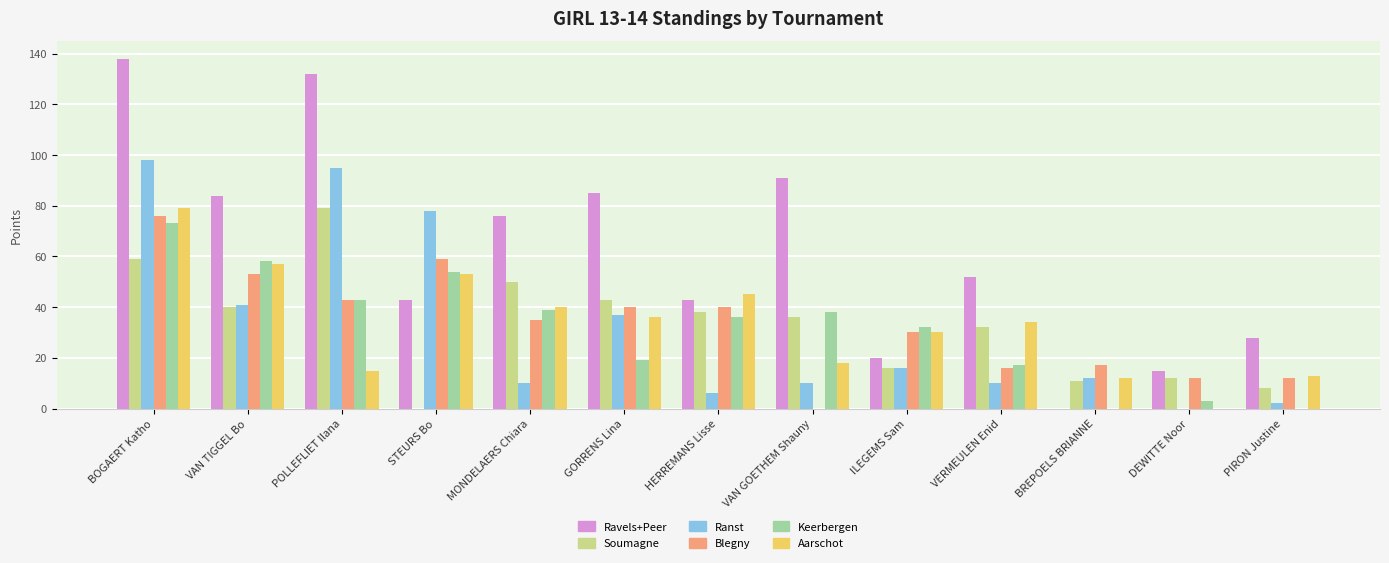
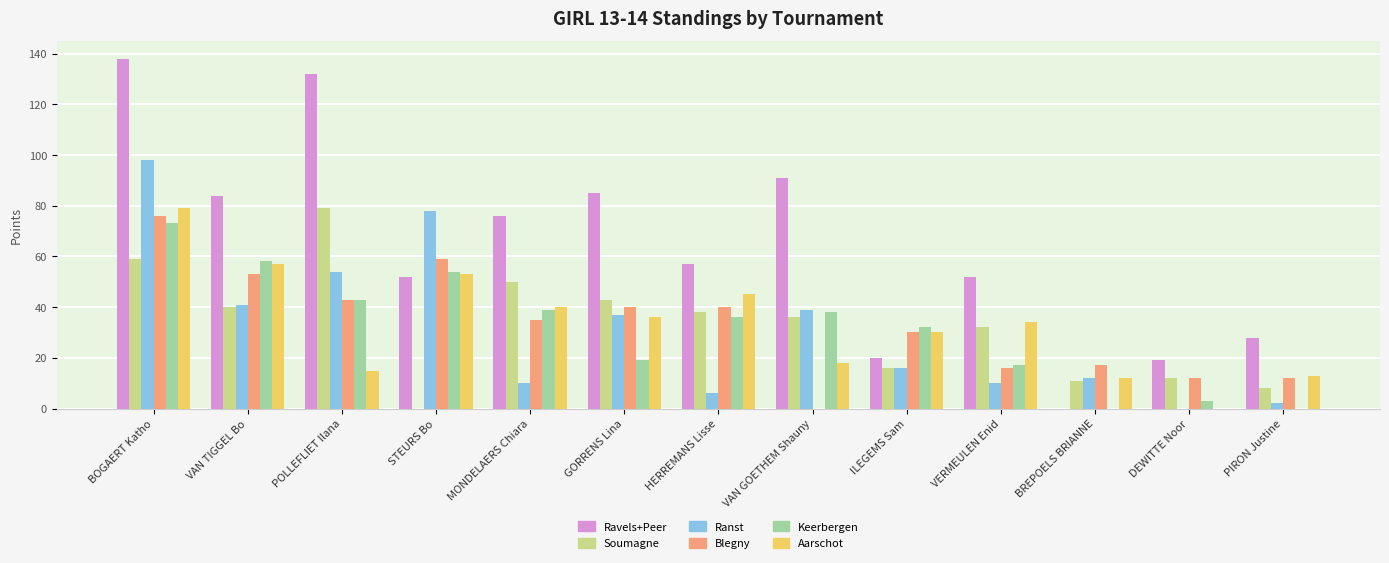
  {
    "Ravels+Peer": {
      "BOGAERT Katho": 138,
      "VAN TIGGEL Bo": 84,
      "POLLEFLIET Ilana": 132,
-     "STEURS Bo": 43,
+     "STEURS Bo": 52,
      "MONDELAERS Chiara": 76,
      "GORRENS Lina": 85,
-     "HERREMANS Lisse": 43,
+     "HERREMANS Lisse": 57,
      "VAN GOETHEM Shauny": 91,
      "ILEGEMS Sam": 20,
      "VERMEULEN Enid": 52,
      "BREPOELS BRIANNE": 0,
-     "DEWITTE Noor": 15,
+     "DEWITTE Noor": 19,
      "PIRON Justine": 28
    },
    "Ranst": {
      "BOGAERT Katho": 98,
      "VAN TIGGEL Bo": 41,
-     "POLLEFLIET Ilana": 95,
+     "POLLEFLIET Ilana": 54,
      "STEURS Bo": 78,
      "MONDELAERS Chiara": 10,
      "GORRENS Lina": 37,
      "HERREMANS Lisse": 6,
-     "VAN GOETHEM Shauny": 10,
+     "VAN GOETHEM Shauny": 39,
      "ILEGEMS Sam": 16,
      "VERMEULEN Enid": 10,
      "BREPOELS BRIANNE": 12,
      "DEWITTE Noor": 0,
      "PIRON Justine": 2
    }
  }
